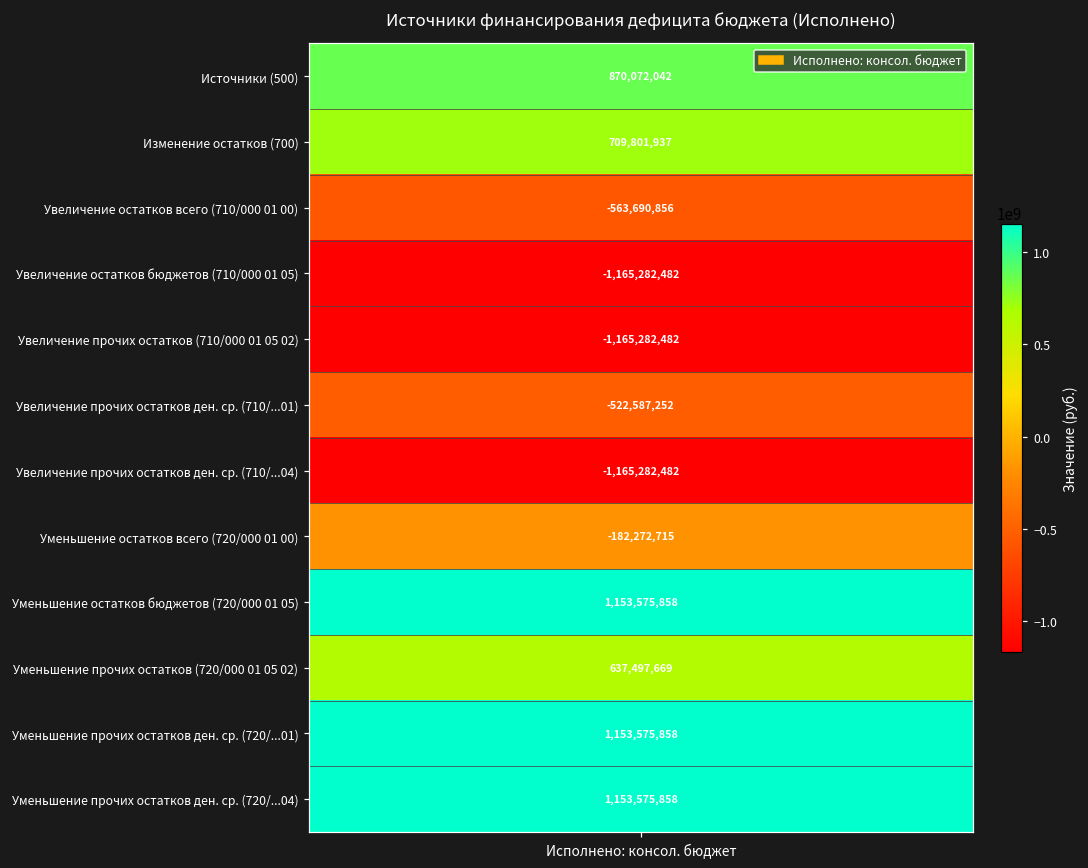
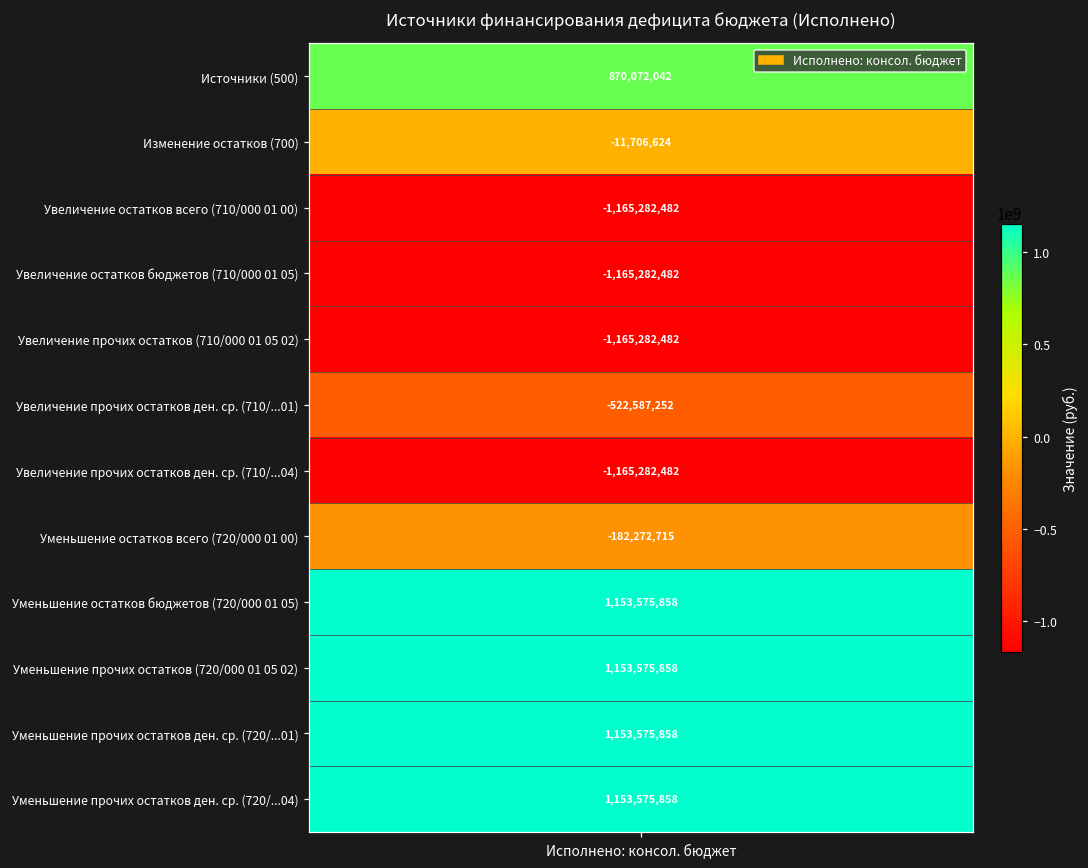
  {
    "Источники (500)": {
      "Исполнено: консол. бюджет": "870,072,042"
    },
    "Изменение остатков (700)": {
-     "Исполнено: консол. бюджет": "709,801,937"
+     "Исполнено: консол. бюджет": "-11,706,624"
    },
    "Увеличение остатков всего (710/000 01 00)": {
-     "Исполнено: консол. бюджет": "-563,690,856"
+     "Исполнено: консол. бюджет": "-1,165,282,482"
    },
    "Увеличение остатков бюджетов (710/000 01 05)": {
      "Исполнено: консол. бюджет": "-1,165,282,482"
    },
    "Увеличение прочих остатков (710/000 01 05 02)": {
      "Исполнено: консол. бюджет": "-1,165,282,482"
    },
    "Увеличение прочих остатков ден. ср. (710/...01)": {
      "Исполнено: консол. бюджет": "-522,587,252"
    },
    "Увеличение прочих остатков ден. ср. (710/...04)": {
      "Исполнено: консол. бюджет": "-1,165,282,482"
    },
    "Уменьшение остатков всего (720/000 01 00)": {
      "Исполнено: консол. бюджет": "-182,272,715"
    },
    "Уменьшение остатков бюджетов (720/000 01 05)": {
      "Исполнено: консол. бюджет": "1,153,575,858"
    },
    "Уменьшение прочих остатков (720/000 01 05 02)": {
-     "Исполнено: консол. бюджет": "637,497,669"
+     "Исполнено: консол. бюджет": "1,153,575,858"
    },
    "Уменьшение прочих остатков ден. ср. (720/...01)": {
      "Исполнено: консол. бюджет": "1,153,575,858"
    },
    "Уменьшение прочих остатков ден. ср. (720/...04)": {
      "Исполнено: консол. бюджет": "1,153,575,858"
    }
  }
